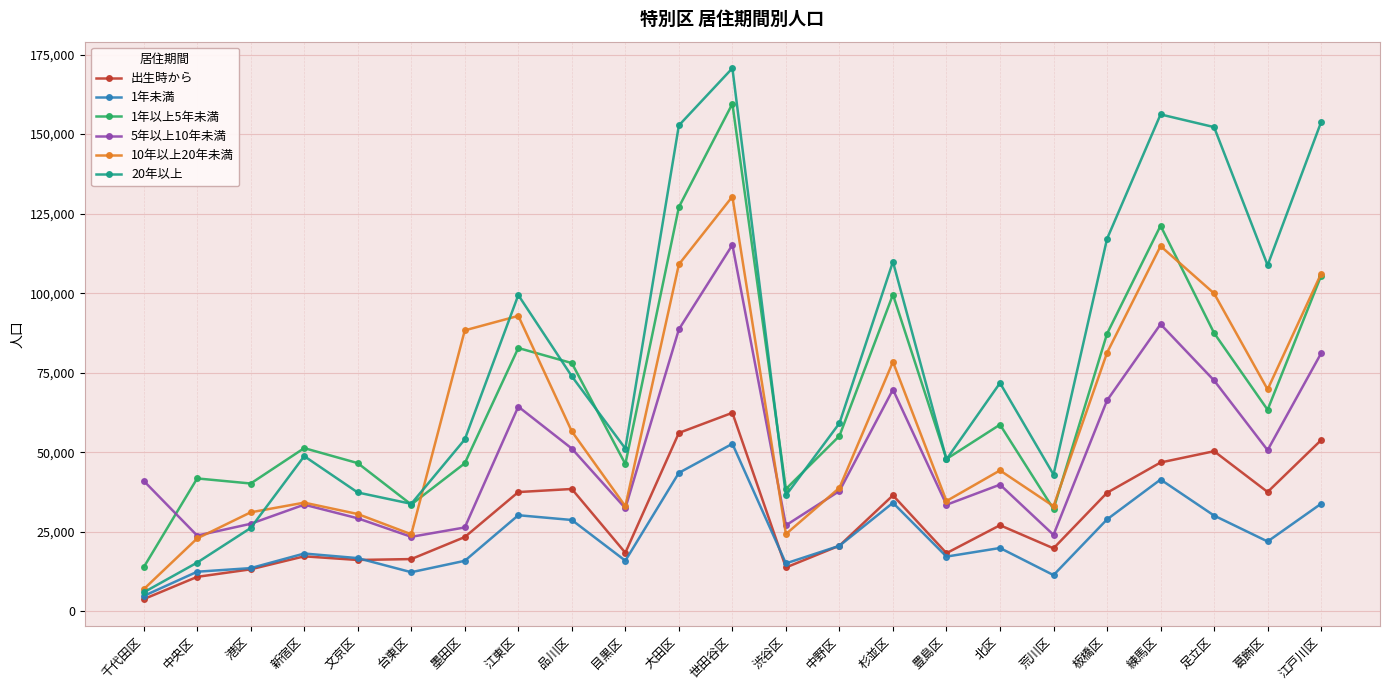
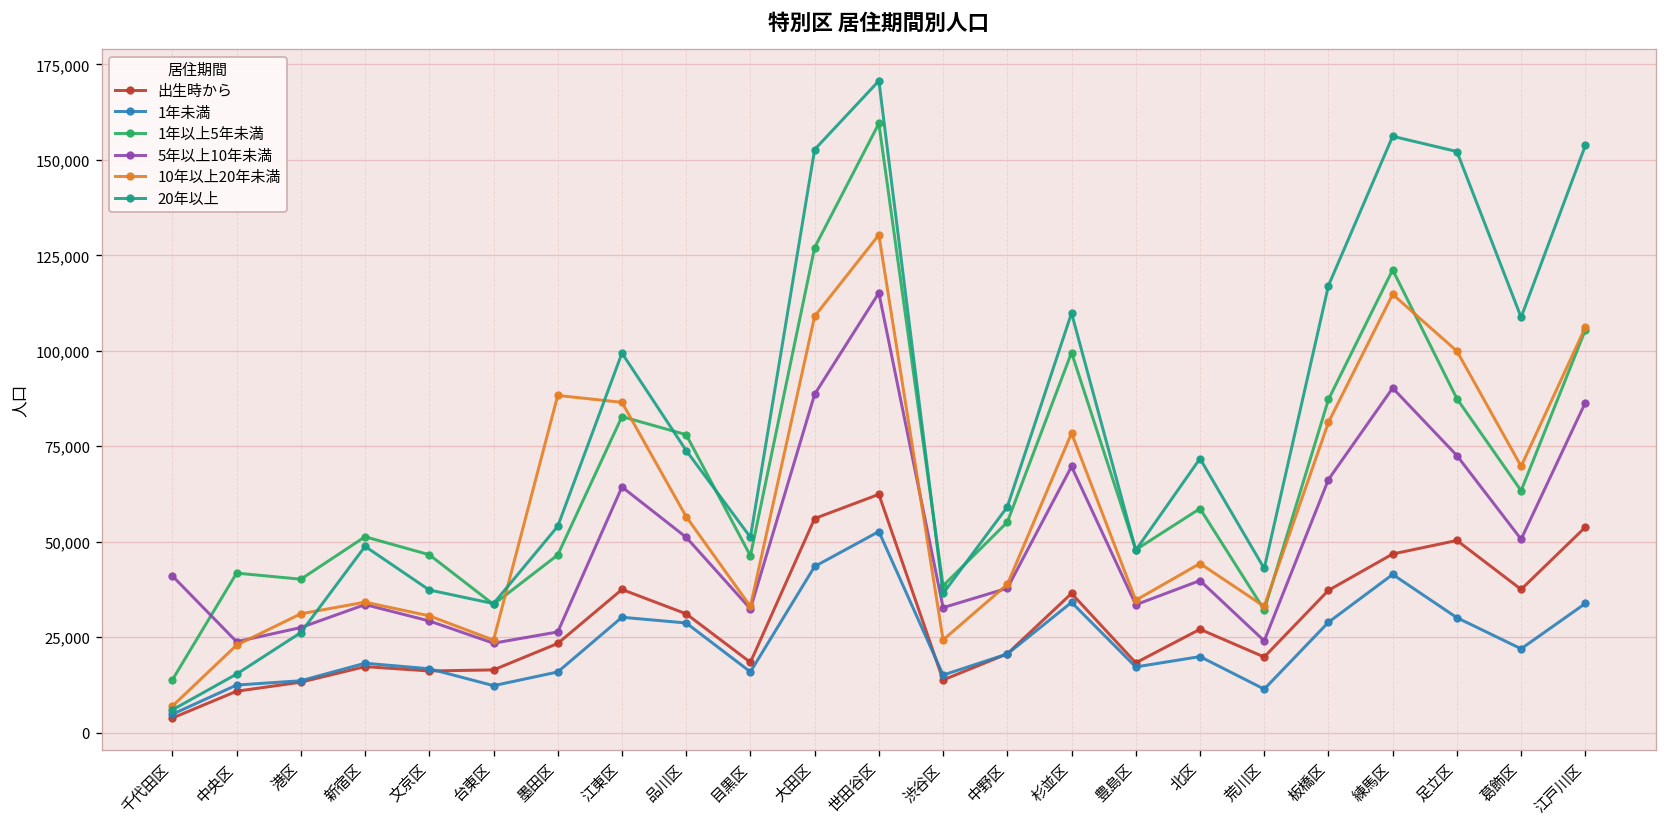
  {
    "出生時から": {
      "千代田区": "4,000",
      "中央区": "11,000",
      "新宿区": "17,000",
      "台東区": "16,000",
      "墨田区": "23,000",
      "江東区": "37,000",
-     "品川区": "38,000",
+     "品川区": "31,000",
      "目黒区": "18,000",
      "大田区": "56,000",
      "世田谷区": "62,000",
      "渋谷区": "14,000",
      "杉並区": "36,000",
      "豊島区": "18,000",
      "北区": "27,000",
      "荒川区": "20,000",
      "板橋区": "37,000",
      "練馬区": "47,000",
      "足立区": "50,000",
      "葛飾区": "38,000",
      "江戸川区": "54,000"
    },
    "1年未満": {
      "千代田区": "5,000",
      "中央区": "12,000",
      "新宿区": "18,000",
      "台東区": "12,000",
      "墨田区": "16,000",
      "江東区": "30,000",
      "品川区": "29,000",
      "目黒区": "16,000",
      "大田区": "44,000",
      "世田谷区": "53,000",
      "渋谷区": "15,000",
      "杉並区": "34,000",
      "豊島区": "17,000",
      "北区": "20,000",
      "荒川区": "11,000",
      "板橋区": "29,000",
      "練馬区": "41,000",
      "足立区": "30,000",
      "葛飾区": "22,000",
      "江戸川区": "34,000"
    },
    "5年以上10年未満": {
      "千代田区": "41,000",
      "中央区": "24,000",
      "港区": "28,000",
      "文京区": "29,000",
      "墨田区": "26,000",
      "江東区": "64,000",
      "品川区": "51,000",
      "大田区": "89,000",
      "世田谷区": "115,000",
-     "渋谷区": "27,000",
+     "渋谷区": "33,000",
      "中野区": "38,000",
      "杉並区": "70,000",
      "豊島区": "33,000",
      "北区": "40,000",
      "荒川区": "24,000",
      "板橋区": "66,000",
      "練馬区": "90,000",
      "足立区": "73,000",
      "葛飾区": "51,000",
-     "江戸川区": "81,000"
+     "江戸川区": "86,000"
    },
    "10年以上20年未満": {
      "千代田区": "7,000",
      "中央区": "23,000",
      "港区": "31,000",
      "文京区": "31,000",
      "墨田区": "88,000",
-     "江東区": "93,000",
+     "江東区": "87,000",
      "品川区": "57,000",
      "大田区": "109,000",
      "世田谷区": "130,000",
      "渋谷区": "24,000",
      "中野区": "39,000",
      "杉並区": "78,000",
      "豊島区": "35,000",
      "北区": "44,000",
      "荒川区": "33,000",
      "板橋区": "81,000",
      "練馬区": "115,000",
      "足立区": "100,000",
      "葛飾区": "70,000"
    }
  }
